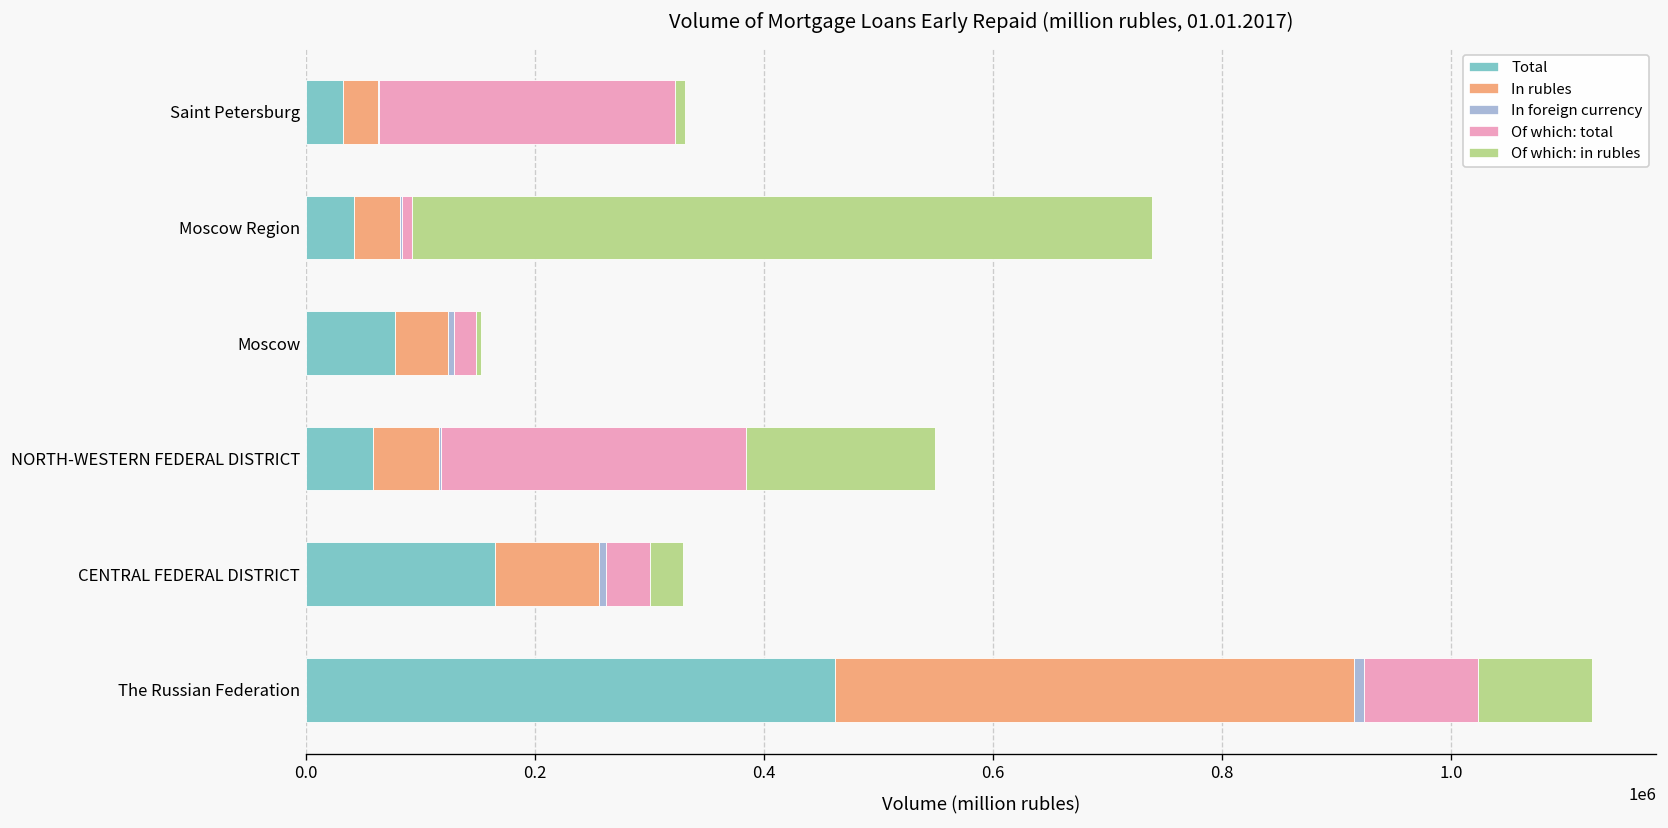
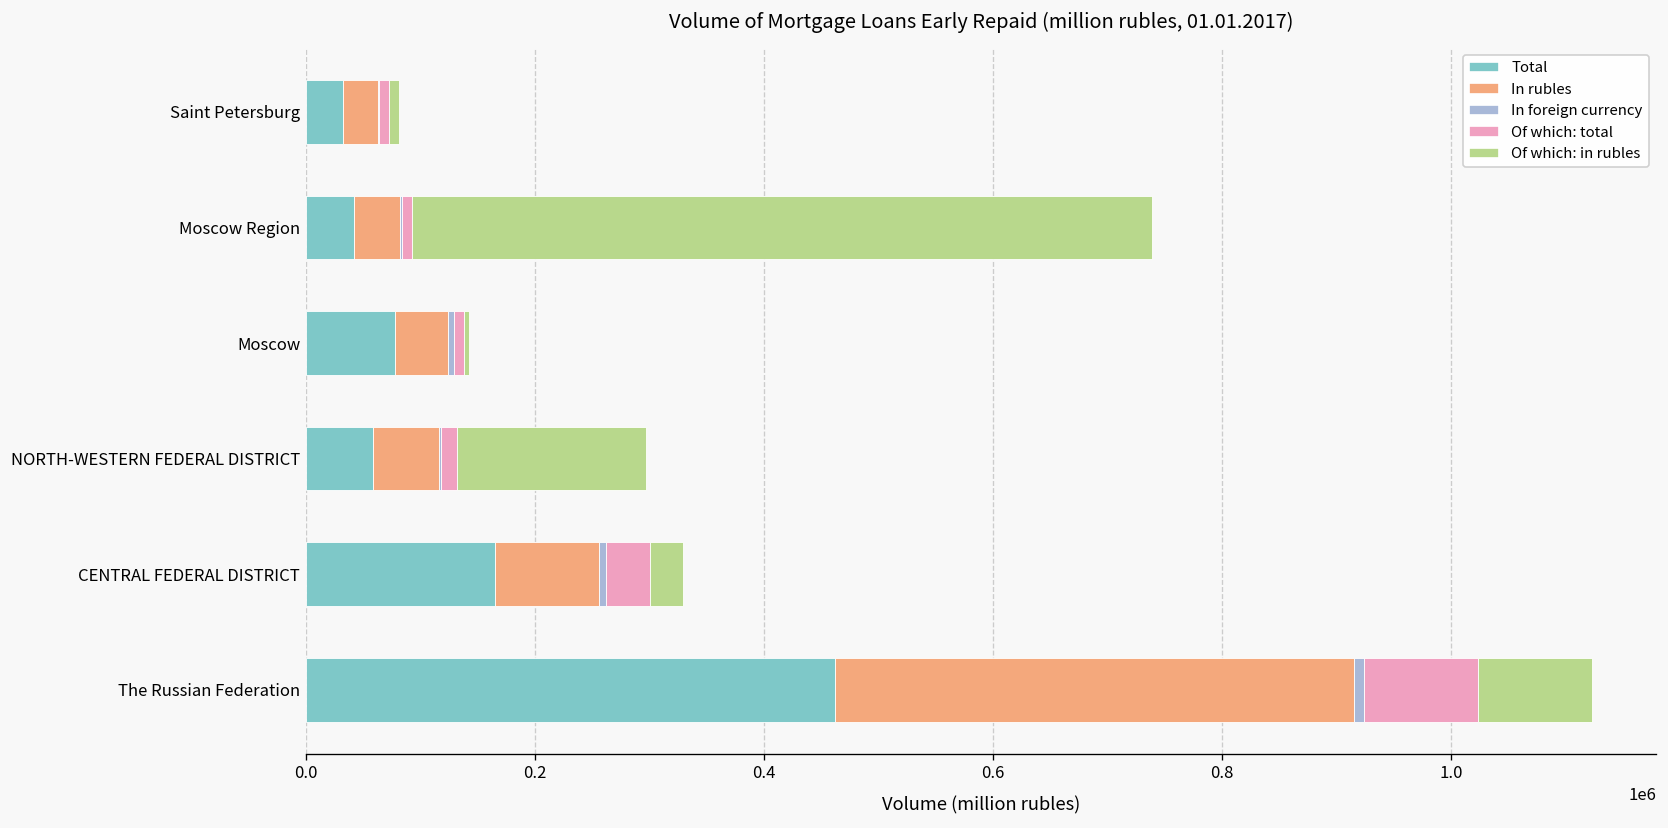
  {
    "In rubles": {
      "Saint Petersburg": 30000,
      "Moscow Region": 40000,
      "Moscow": 50000,
      "NORTH-WESTERN FEDERAL DISTRICT": 60000,
      "CENTRAL FEDERAL DISTRICT": 90000,
      "The Russian Federation": 450000
    },
    "Of which: total": {
-     "Saint Petersburg": 260000,
+     "Saint Petersburg": 10000,
      "Moscow Region": 10000,
-     "Moscow": 20000,
-     "NORTH-WESTERN FEDERAL DISTRICT": 270000,
+     "Moscow": 10000,
+     "NORTH-WESTERN FEDERAL DISTRICT": 10000,
      "CENTRAL FEDERAL DISTRICT": 40000,
      "The Russian Federation": 100000
    },
    "Of which: in rubles": {
      "Saint Petersburg": 10000,
      "Moscow Region": 650000,
      "Moscow": 0,
      "NORTH-WESTERN FEDERAL DISTRICT": 160000,
      "CENTRAL FEDERAL DISTRICT": 30000,
      "The Russian Federation": 100000
    }
  }
